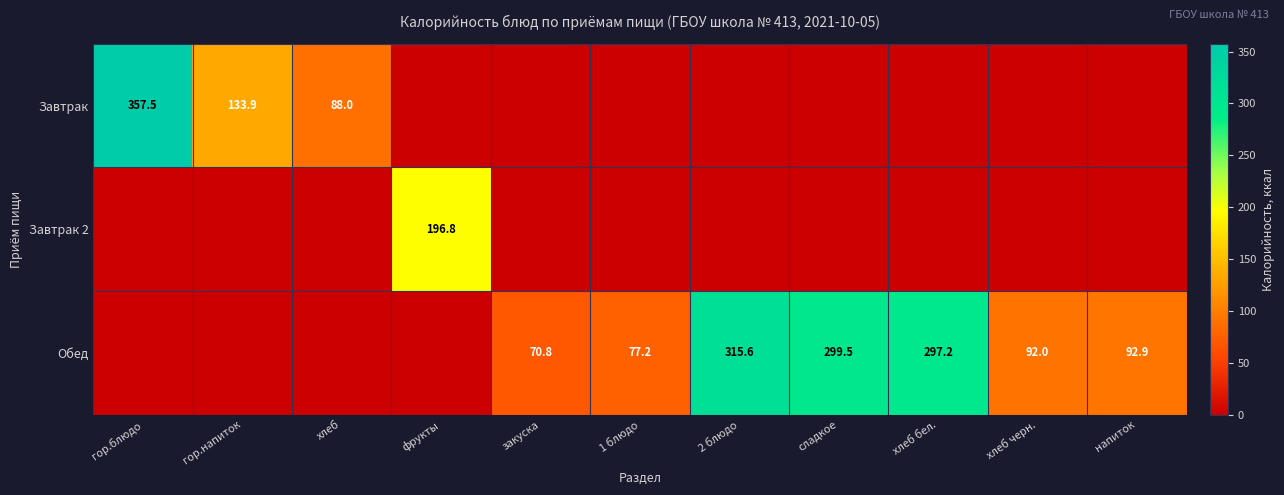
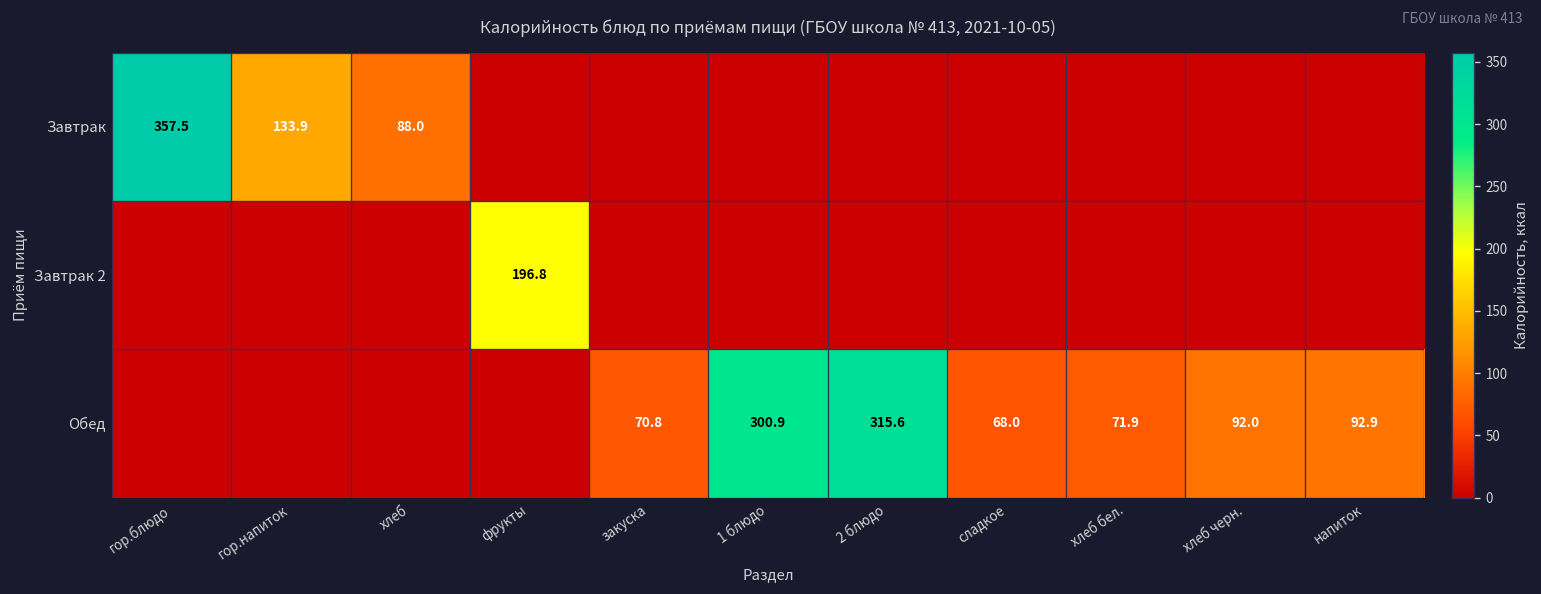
  {
    "Завтрак": {
      "гор.блюдо": 357.5,
      "гор.напиток": 133.9,
      "хлеб": 88.0
    },
    "Завтрак 2": {
      "фрукты": 196.8
    },
    "Обед": {
      "закуска": 70.8,
-     "1 блюдо": 77.2,
+     "1 блюдо": 300.9,
      "2 блюдо": 315.6,
-     "сладкое": 299.5,
-     "хлеб бел.": 297.2,
+     "сладкое": 68.0,
+     "хлеб бел.": 71.9,
      "хлеб черн.": 92.0,
      "напиток": 92.9
    }
  }
